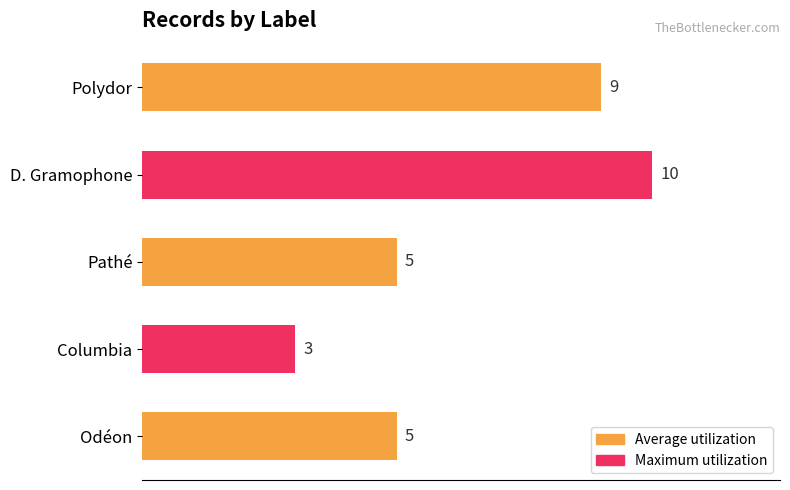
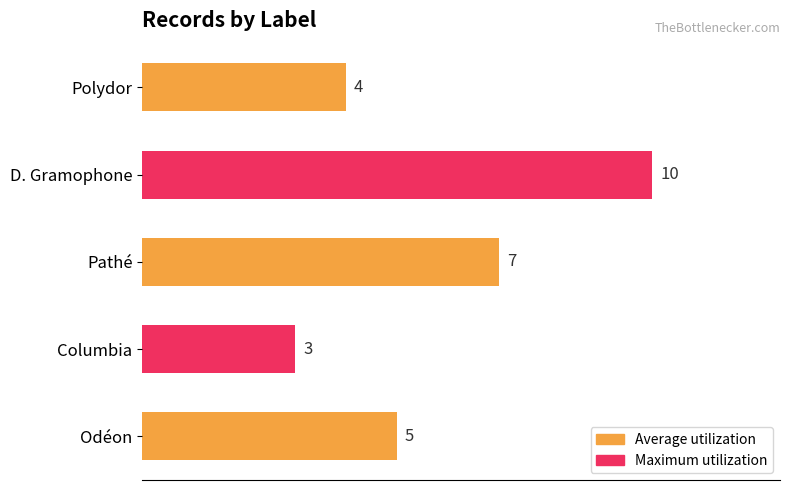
  {
-   "Polydor": 9,
+   "Polydor": 4,
    "D. Gramophone": 10,
-   "Pathé": 5,
+   "Pathé": 7,
    "Columbia": 3,
    "Odéon": 5
  }
